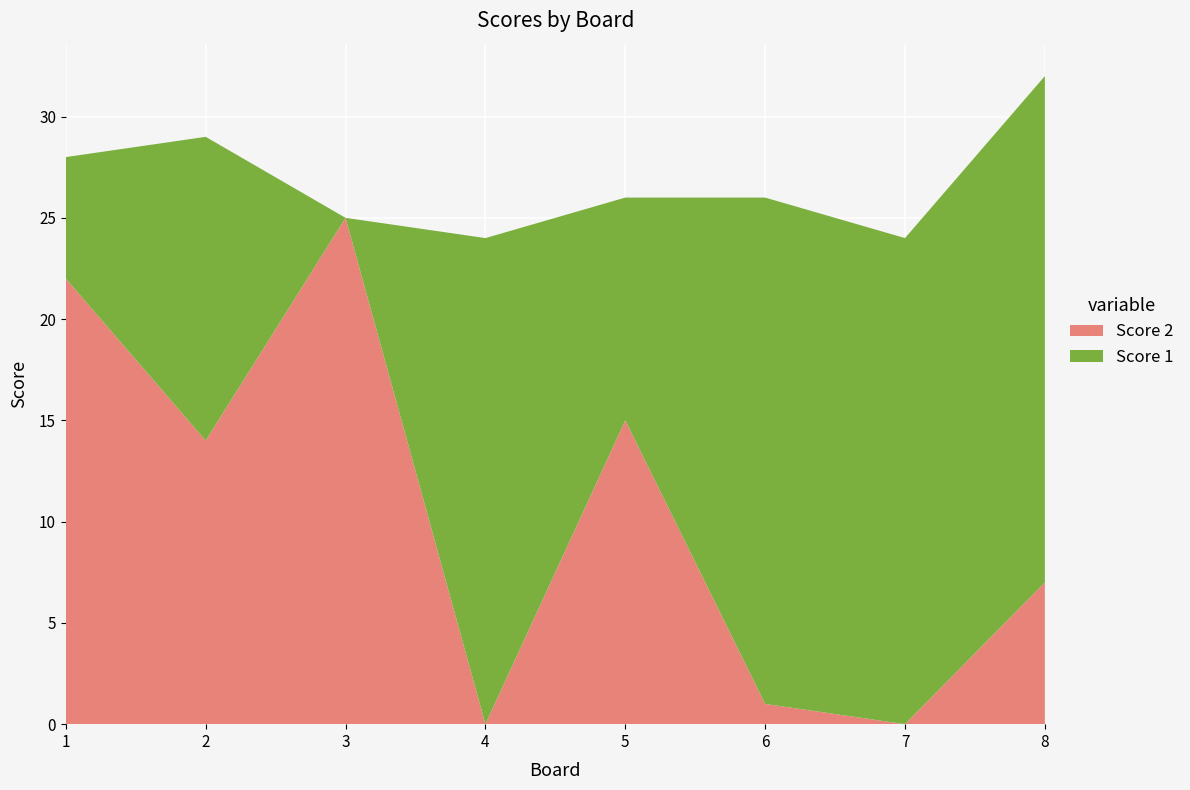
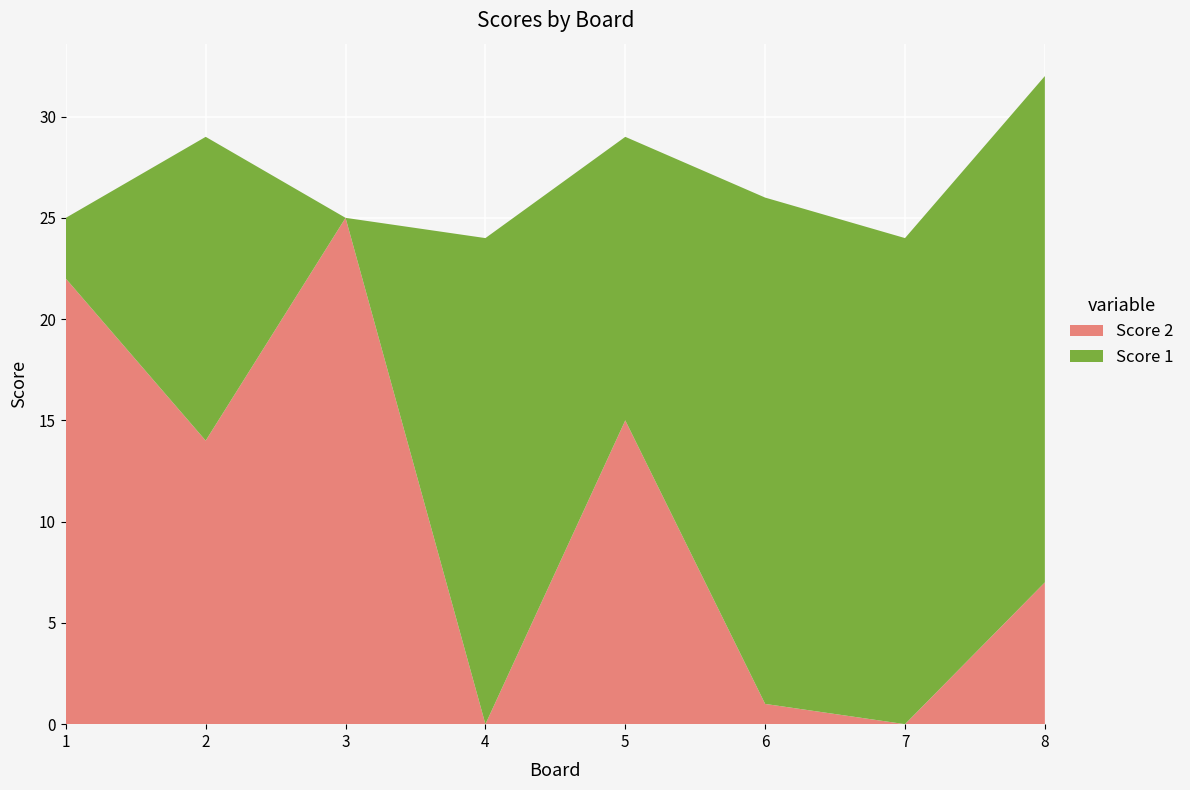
  {
    "Score 1": {
-     "1": 6,
+     "1": 3,
      "2": 15,
      "4": 24,
-     "5": 11,
+     "5": 14,
      "6": 25,
      "7": 24,
      "8": 25
    }
  }
